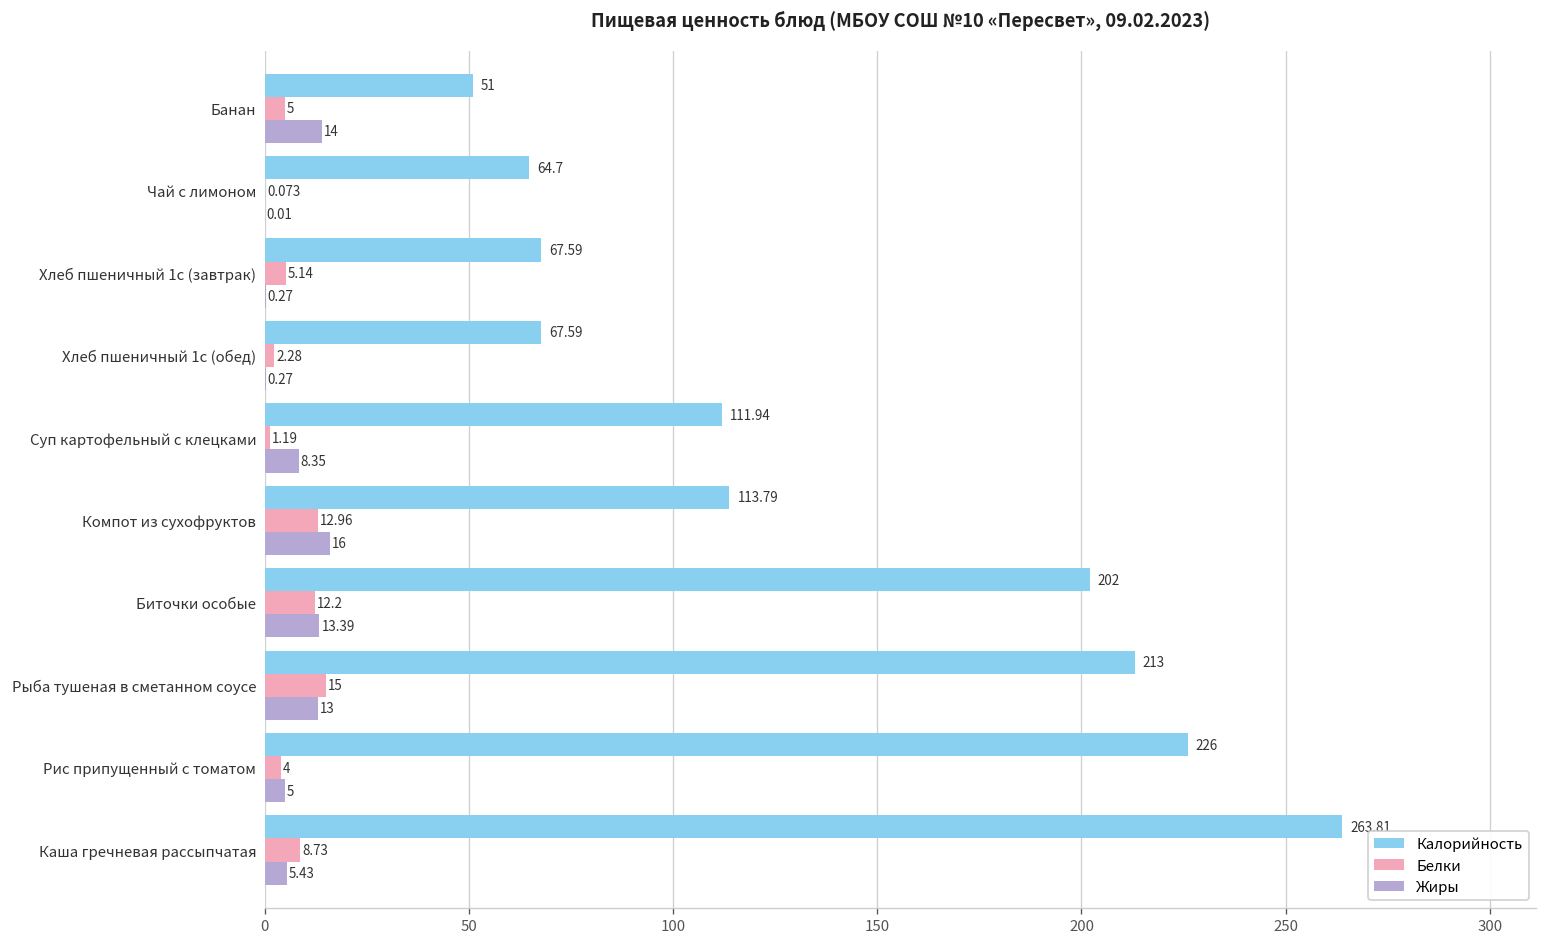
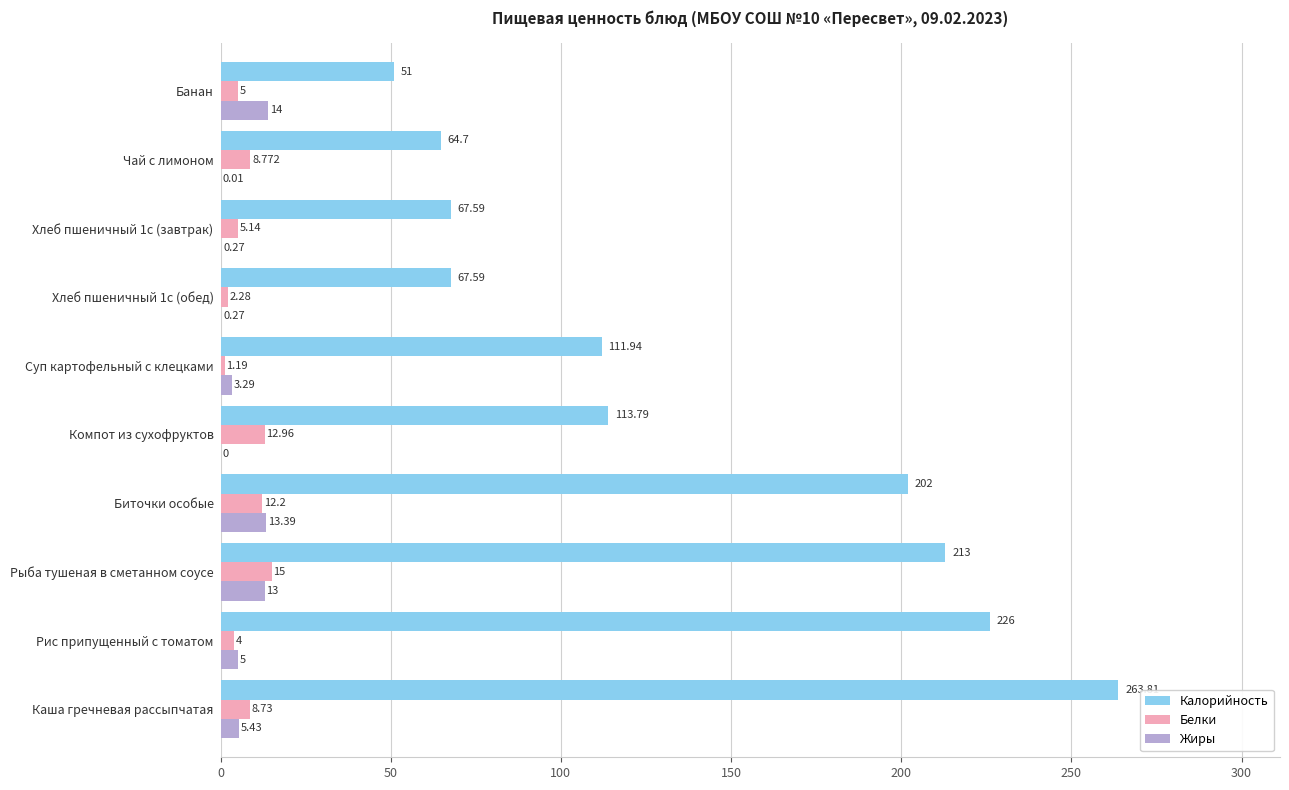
  {
    "Калорийность": {
      "Банан": 51,
      "Чай с лимоном": 64.7,
      "Хлеб пшеничный 1с (завтрак)": 67.59,
      "Хлеб пшеничный 1с (обед)": 67.59,
      "Суп картофельный с клецками": 111.94,
      "Компот из сухофруктов": 113.79,
      "Биточки особые": 202,
      "Рыба тушеная в сметанном соусе": 213,
      "Рис припущенный с томатом": 226
    },
    "Белки": {
      "Банан": 5,
-     "Чай с лимоном": 0.073,
+     "Чай с лимоном": 8.772,
      "Хлеб пшеничный 1с (завтрак)": 5.14,
      "Хлеб пшеничный 1с (обед)": 2.28,
      "Суп картофельный с клецками": 1.19,
      "Компот из сухофруктов": 12.96,
      "Биточки особые": 12.2,
      "Рыба тушеная в сметанном соусе": 15,
      "Рис припущенный с томатом": 4,
      "Каша гречневая рассыпчатая": 8.73
    },
    "Жиры": {
      "Банан": 14,
      "Чай с лимоном": 0.01,
      "Хлеб пшеничный 1с (завтрак)": 0.27,
      "Хлеб пшеничный 1с (обед)": 0.27,
-     "Суп картофельный с клецками": 8.35,
-     "Компот из сухофруктов": 16,
+     "Суп картофельный с клецками": 3.29,
+     "Компот из сухофруктов": 0,
      "Биточки особые": 13.39,
      "Рыба тушеная в сметанном соусе": 13,
      "Рис припущенный с томатом": 5,
      "Каша гречневая рассыпчатая": 5.43
    }
  }
